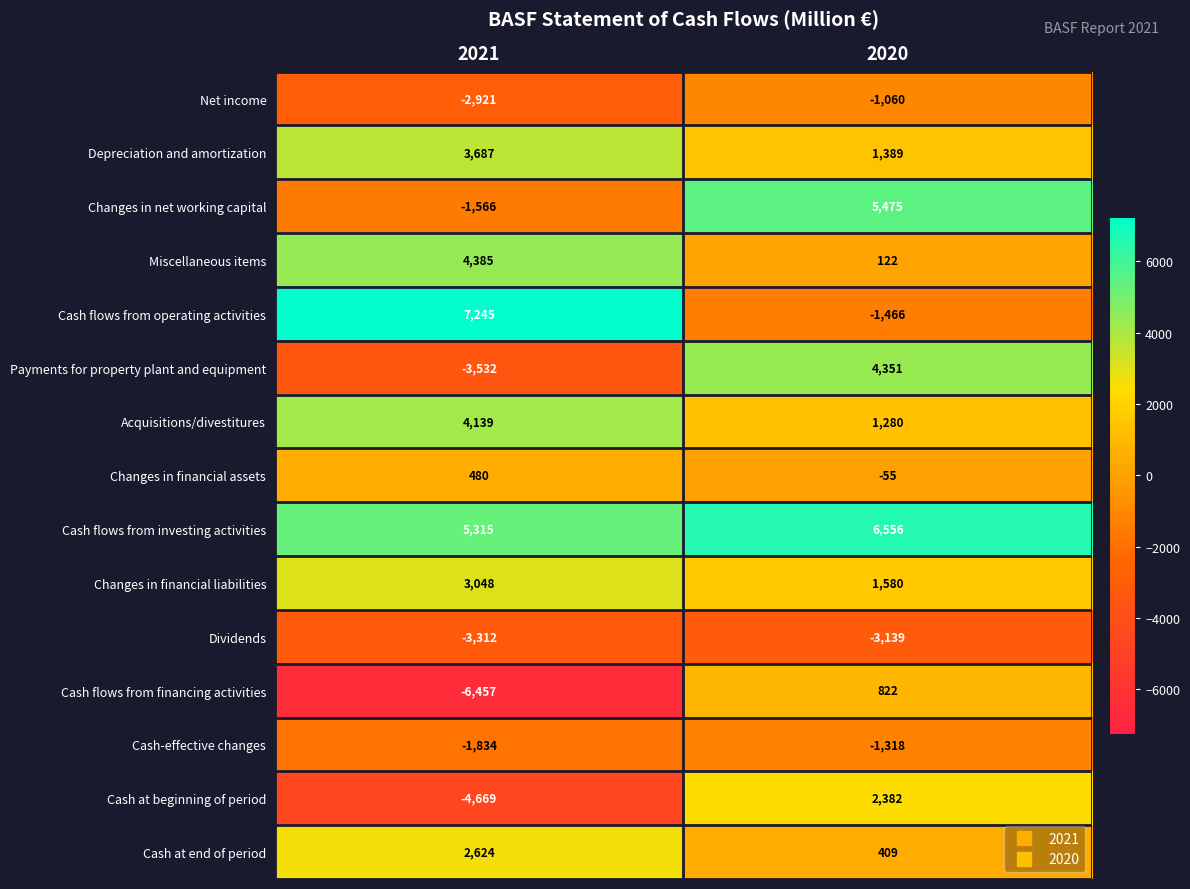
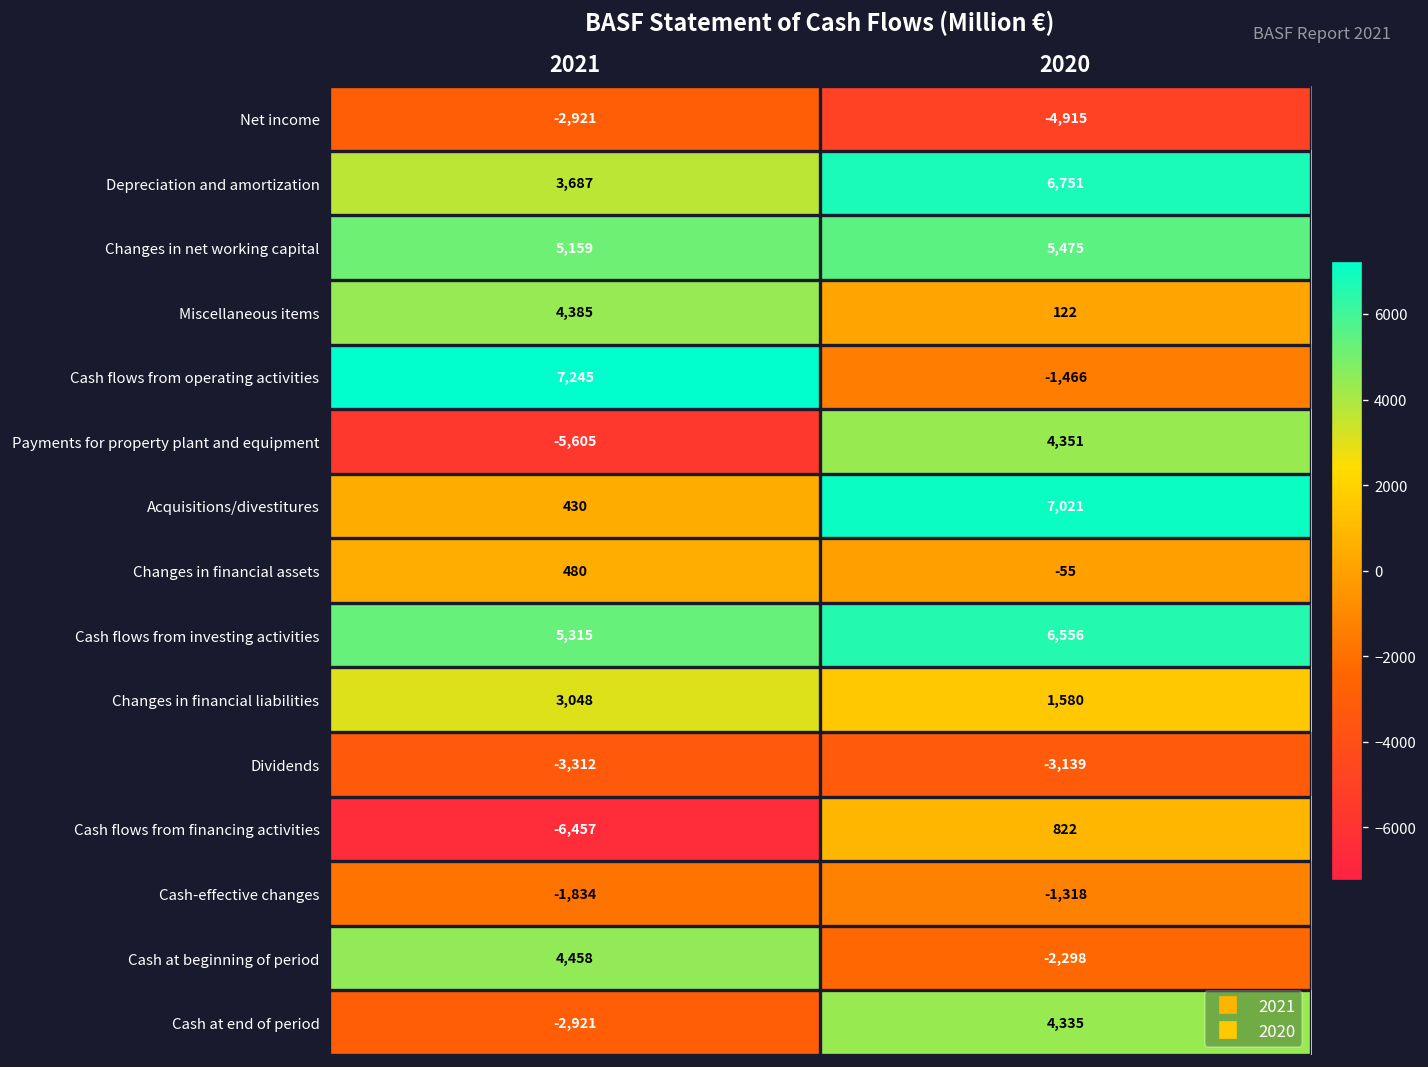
  {
    "Net income": {
      "2021": "-2,921",
-     "2020": "-1,060"
+     "2020": "-4,915"
    },
    "Depreciation and amortization": {
      "2021": "3,687",
-     "2020": "1,389"
+     "2020": "6,751"
    },
    "Changes in net working capital": {
-     "2021": "-1,566",
+     "2021": "5,159",
      "2020": "5,475"
    },
    "Miscellaneous items": {
      "2021": "4,385",
      "2020": "122"
    },
    "Cash flows from operating activities": {
      "2021": "7,245",
      "2020": "-1,466"
    },
    "Payments for property plant and equipment": {
-     "2021": "-3,532",
+     "2021": "-5,605",
      "2020": "4,351"
    },
    "Acquisitions/divestitures": {
-     "2021": "4,139",
-     "2020": "1,280"
+     "2021": "430",
+     "2020": "7,021"
    },
    "Changes in financial assets": {
      "2021": "480",
      "2020": "-55"
    },
    "Cash flows from investing activities": {
      "2021": "5,315",
      "2020": "6,556"
    },
    "Changes in financial liabilities": {
      "2021": "3,048",
      "2020": "1,580"
    },
    "Dividends": {
      "2021": "-3,312",
      "2020": "-3,139"
    },
    "Cash flows from financing activities": {
      "2021": "-6,457",
      "2020": "822"
    },
    "Cash-effective changes": {
      "2021": "-1,834",
      "2020": "-1,318"
    },
    "Cash at beginning of period": {
-     "2021": "-4,669",
-     "2020": "2,382"
+     "2021": "4,458",
+     "2020": "-2,298"
    },
    "Cash at end of period": {
-     "2021": "2,624",
-     "2020": "409"
+     "2021": "-2,921",
+     "2020": "4,335"
    }
  }
